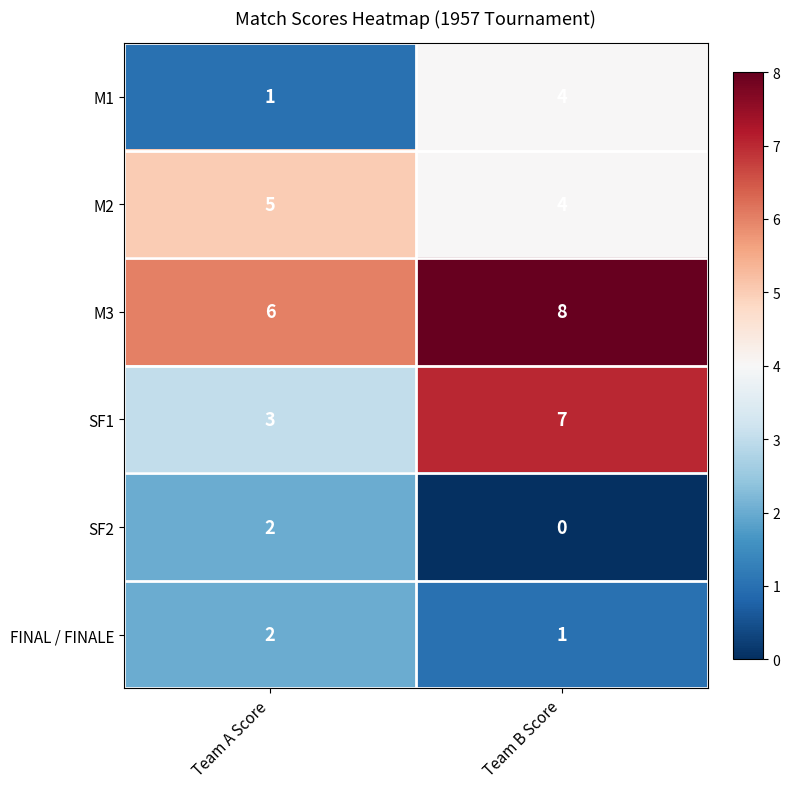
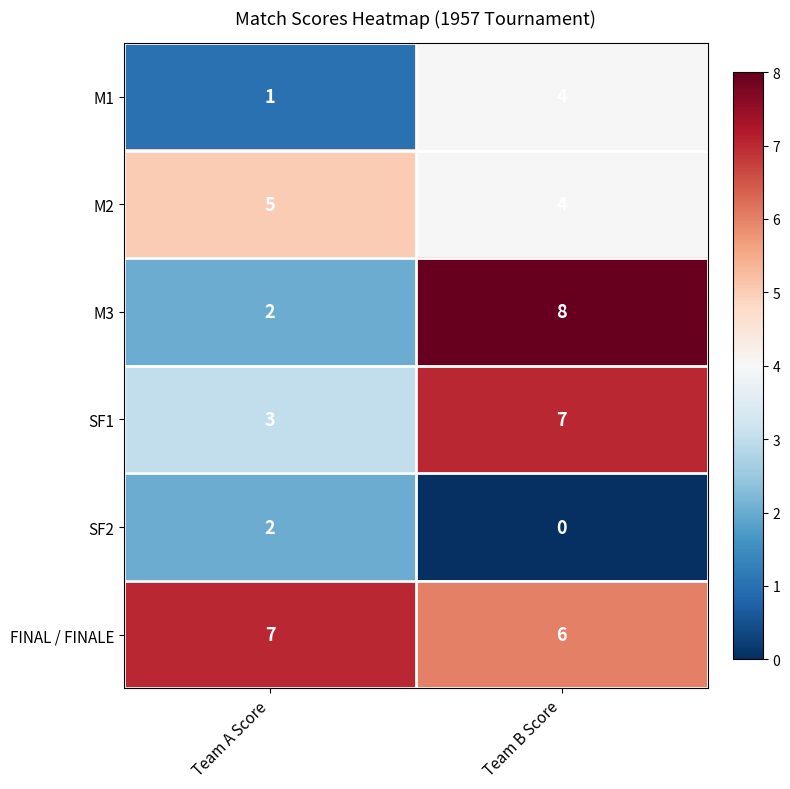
  {
    "M1": {
      "Team A Score": 1
    },
    "M2": {
      "Team A Score": 5
    },
    "M3": {
-     "Team A Score": 6,
+     "Team A Score": 2,
      "Team B Score": 8
    },
    "SF1": {
      "Team A Score": 3,
      "Team B Score": 7
    },
    "SF2": {
      "Team A Score": 2,
      "Team B Score": 0
    },
    "FINAL / FINALE": {
-     "Team A Score": 2,
-     "Team B Score": 1
+     "Team A Score": 7,
+     "Team B Score": 6
    }
  }
